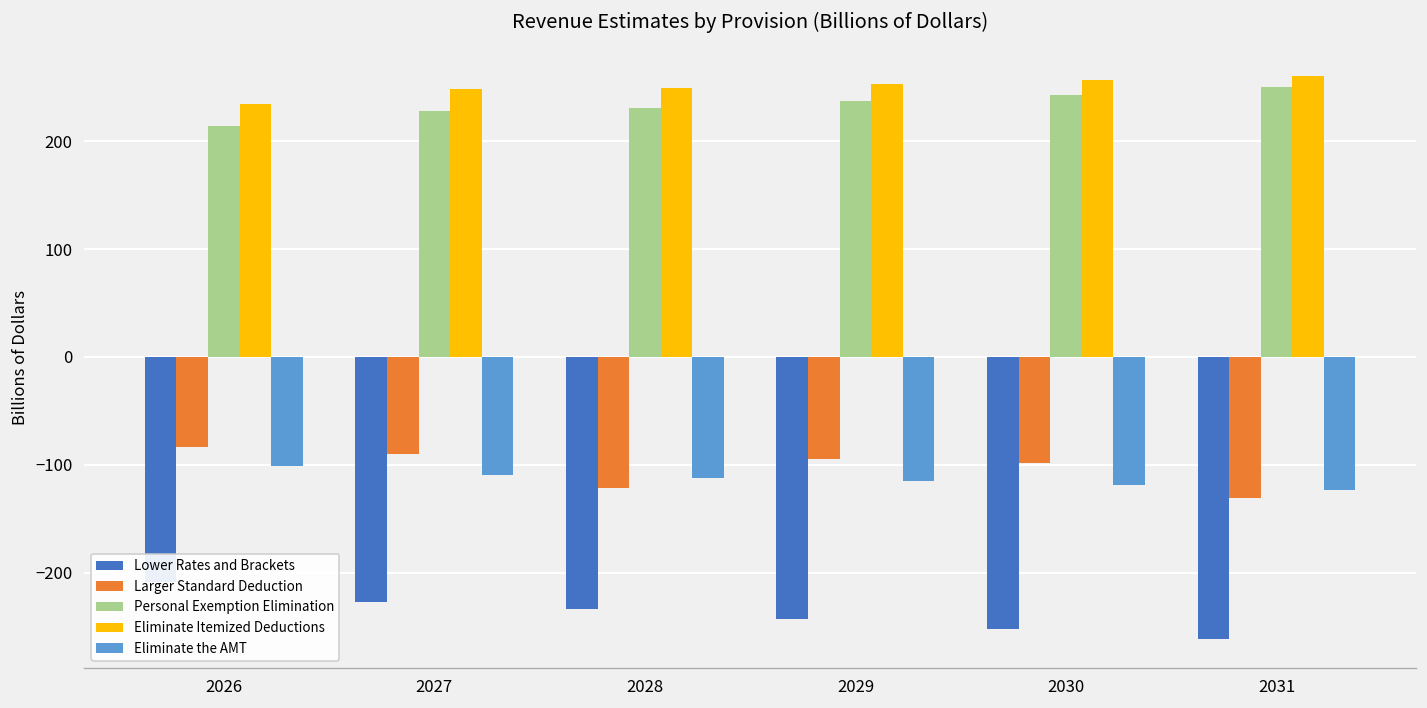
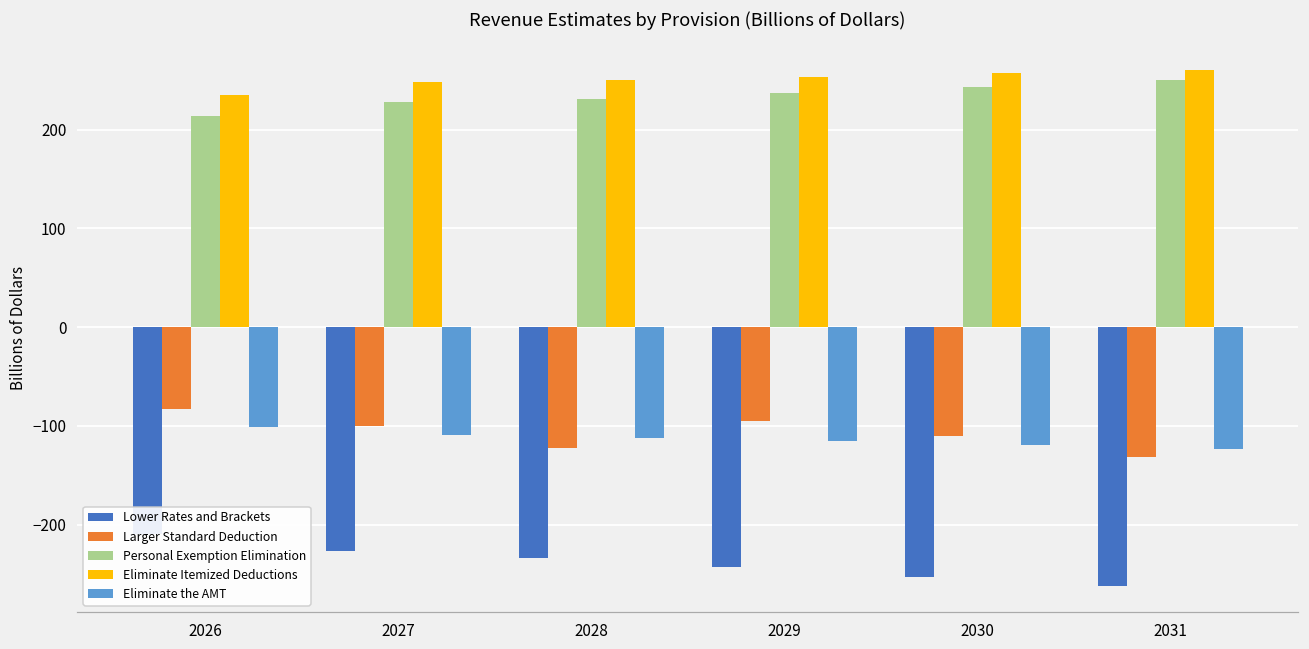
  {
    "Larger Standard Deduction": {
      "2026": -80,
-     "2027": -90,
+     "2027": -100,
      "2028": -120,
      "2029": -90,
-     "2030": -100,
+     "2030": -110,
      "2031": -130
    },
    "Personal Exemption Elimination": {
      "2026": 210,
      "2027": 230,
      "2028": 230,
      "2029": 240,
      "2030": 240,
      "2031": 250
    },
    "Eliminate Itemized Deductions": {
      "2026": 230,
      "2027": 250,
      "2028": 250,
      "2029": 250,
      "2030": 260,
      "2031": 260
    }
  }
